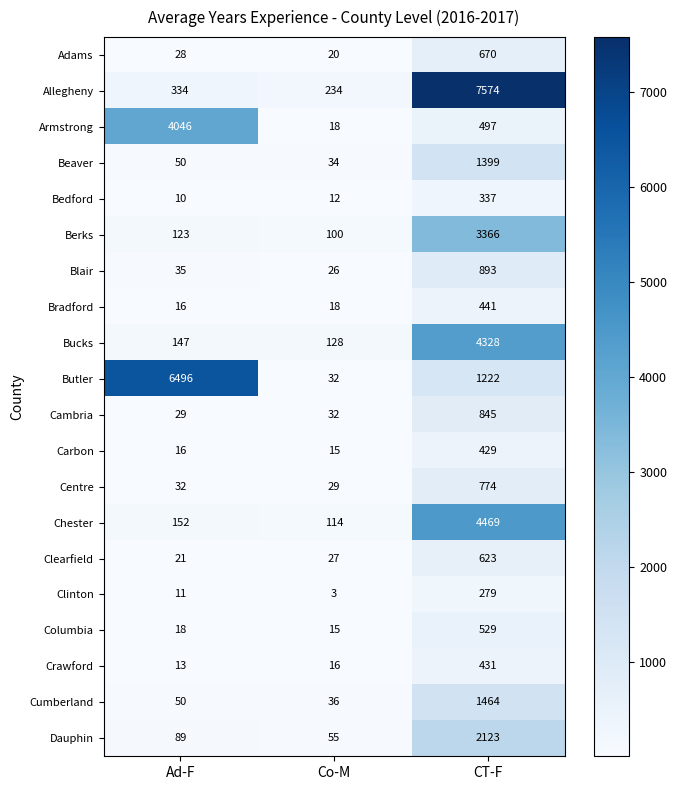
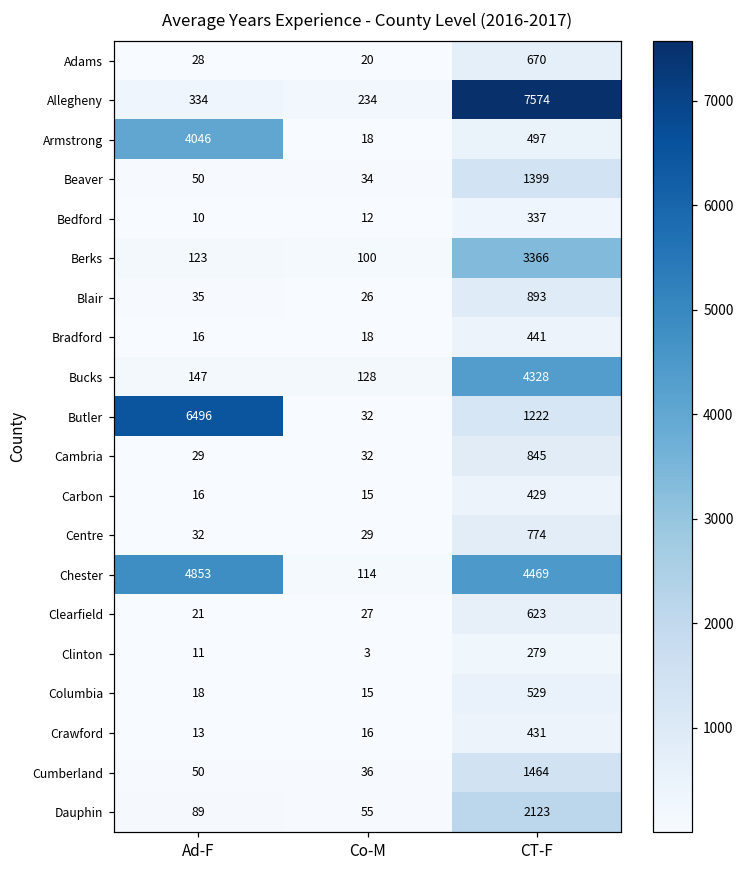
  {
    "Adams": {
      "Ad-F": 28,
      "Co-M": 20,
      "CT-F": 670
    },
    "Allegheny": {
      "Ad-F": 334,
      "Co-M": 234,
      "CT-F": 7574
    },
    "Armstrong": {
      "Ad-F": 4046,
      "Co-M": 18,
      "CT-F": 497
    },
    "Beaver": {
      "Ad-F": 50,
      "Co-M": 34,
      "CT-F": 1399
    },
    "Bedford": {
      "Ad-F": 10,
      "Co-M": 12,
      "CT-F": 337
    },
    "Berks": {
      "Ad-F": 123,
      "Co-M": 100,
      "CT-F": 3366
    },
    "Blair": {
      "Ad-F": 35,
      "Co-M": 26,
      "CT-F": 893
    },
    "Bradford": {
      "Ad-F": 16,
      "Co-M": 18,
      "CT-F": 441
    },
    "Bucks": {
      "Ad-F": 147,
      "Co-M": 128,
      "CT-F": 4328
    },
    "Butler": {
      "Ad-F": 6496,
      "Co-M": 32,
      "CT-F": 1222
    },
    "Cambria": {
      "Ad-F": 29,
      "Co-M": 32,
      "CT-F": 845
    },
    "Carbon": {
      "Ad-F": 16,
      "Co-M": 15,
      "CT-F": 429
    },
    "Centre": {
      "Ad-F": 32,
      "Co-M": 29,
      "CT-F": 774
    },
    "Chester": {
-     "Ad-F": 152,
+     "Ad-F": 4853,
      "Co-M": 114,
      "CT-F": 4469
    },
    "Clearfield": {
      "Ad-F": 21,
      "Co-M": 27,
      "CT-F": 623
    },
    "Clinton": {
      "Ad-F": 11,
      "Co-M": 3,
      "CT-F": 279
    },
    "Columbia": {
      "Ad-F": 18,
      "Co-M": 15,
      "CT-F": 529
    },
    "Crawford": {
      "Ad-F": 13,
      "Co-M": 16,
      "CT-F": 431
    },
    "Cumberland": {
      "Ad-F": 50,
      "Co-M": 36,
      "CT-F": 1464
    },
    "Dauphin": {
      "Ad-F": 89,
      "Co-M": 55,
      "CT-F": 2123
    }
  }
